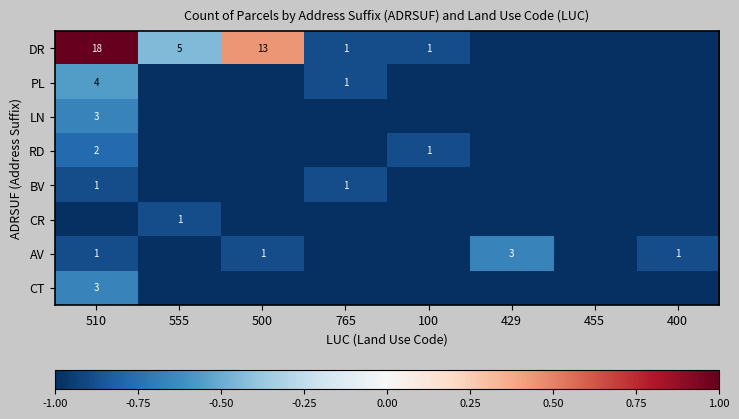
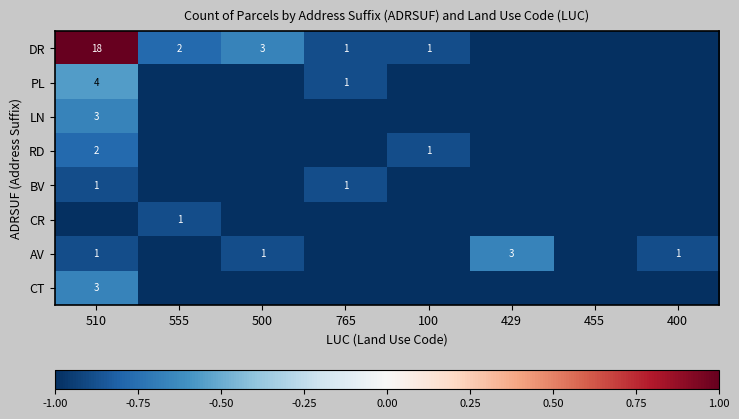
  {
    "DR": {
      "510": 18,
-     "555": 5,
-     "500": 13,
+     "555": 2,
+     "500": 3,
      "765": 1,
      "100": 1
    },
    "PL": {
      "510": 4,
      "765": 1
    },
    "LN": {
      "510": 3
    },
    "RD": {
      "510": 2,
      "100": 1
    },
    "BV": {
      "510": 1,
      "765": 1
    },
    "CR": {
      "555": 1
    },
    "AV": {
      "510": 1,
      "500": 1,
      "429": 3,
      "400": 1
    },
    "CT": {
      "510": 3
    }
  }
